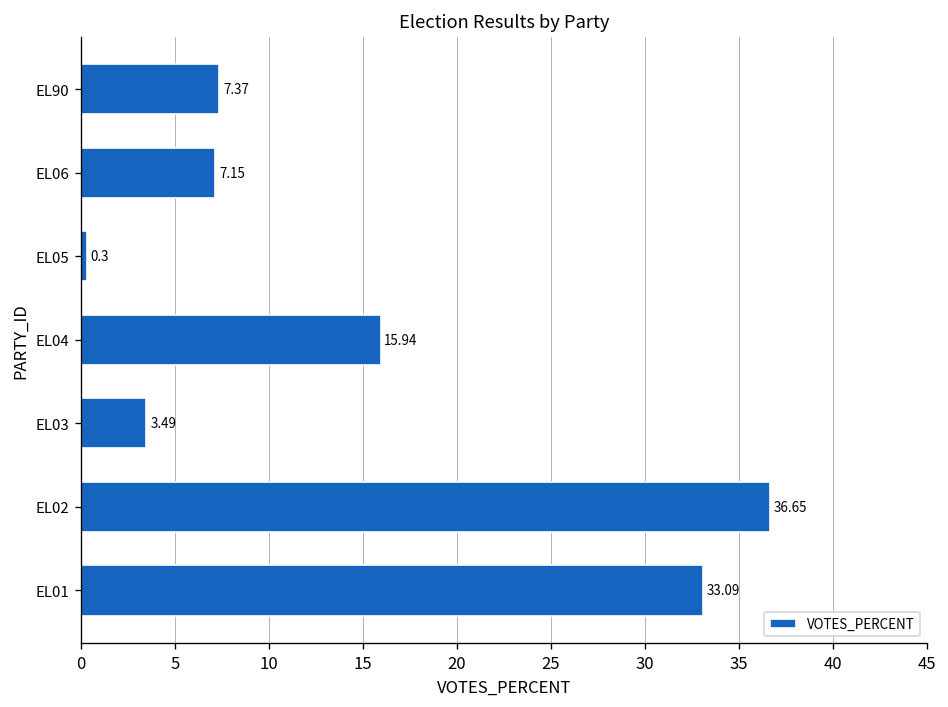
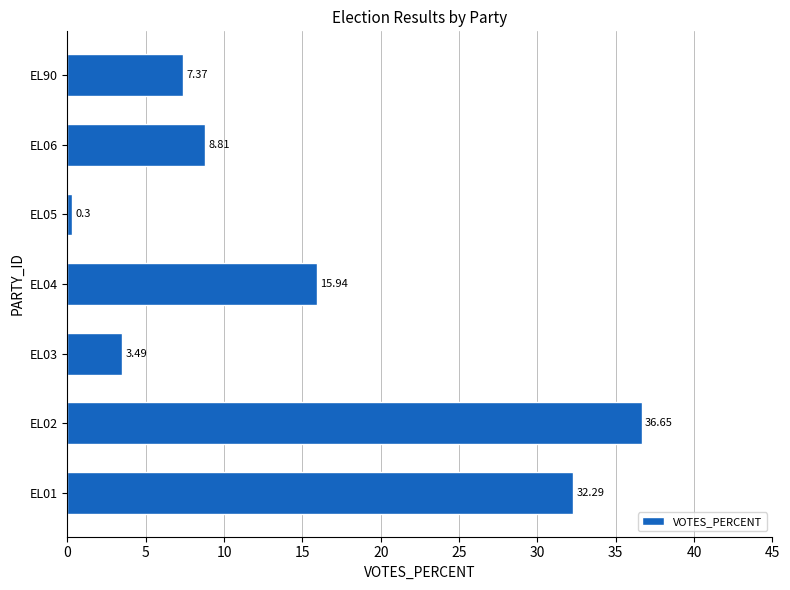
  {
    "EL90": 7.37,
-   "EL06": 7.15,
+   "EL06": 8.81,
    "EL05": 0.3,
    "EL04": 15.94,
    "EL03": 3.49,
    "EL02": 36.65,
-   "EL01": 33.09
+   "EL01": 32.29
  }
